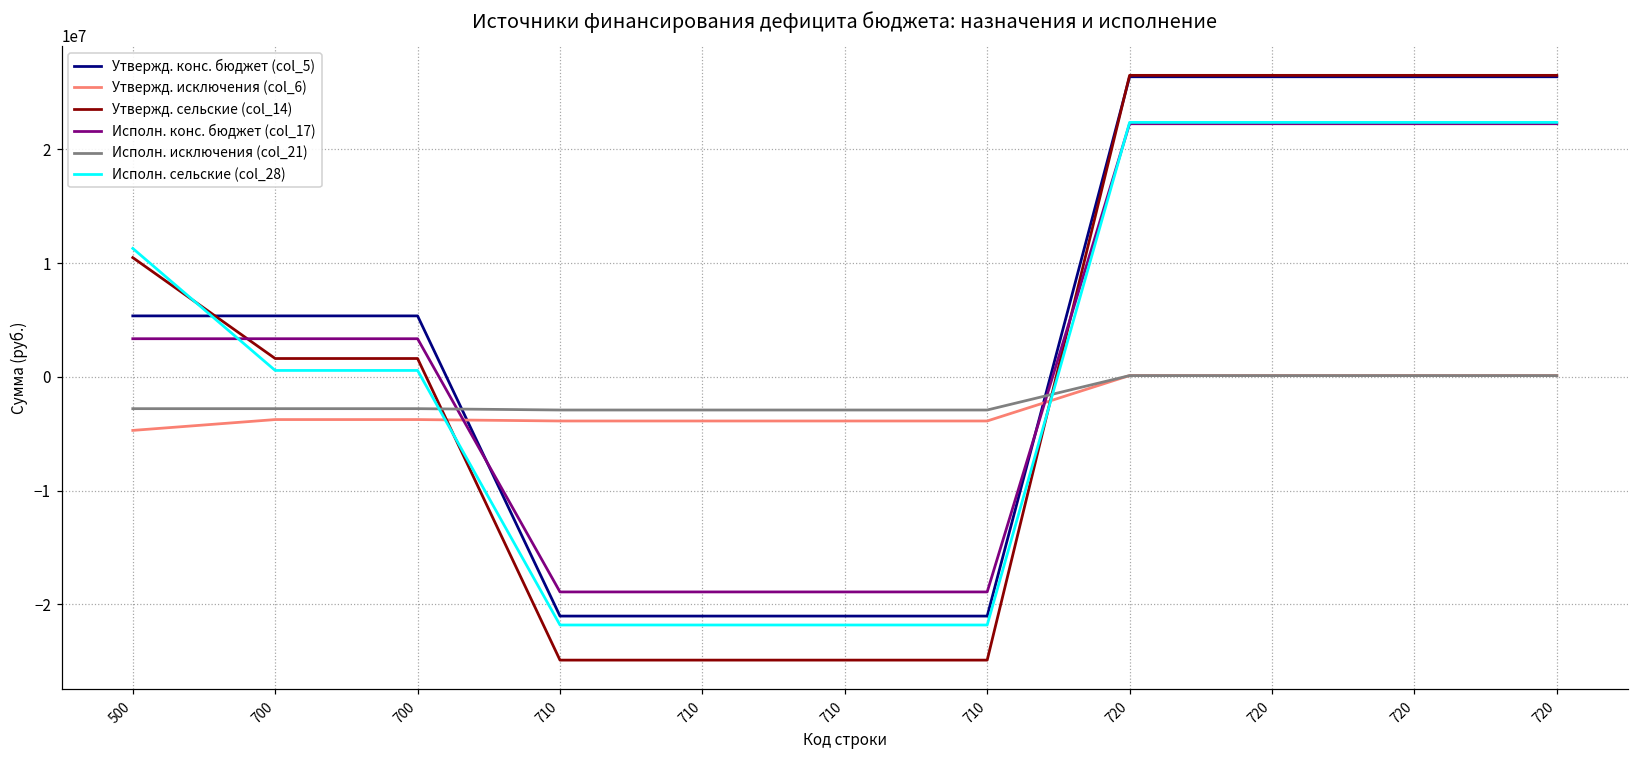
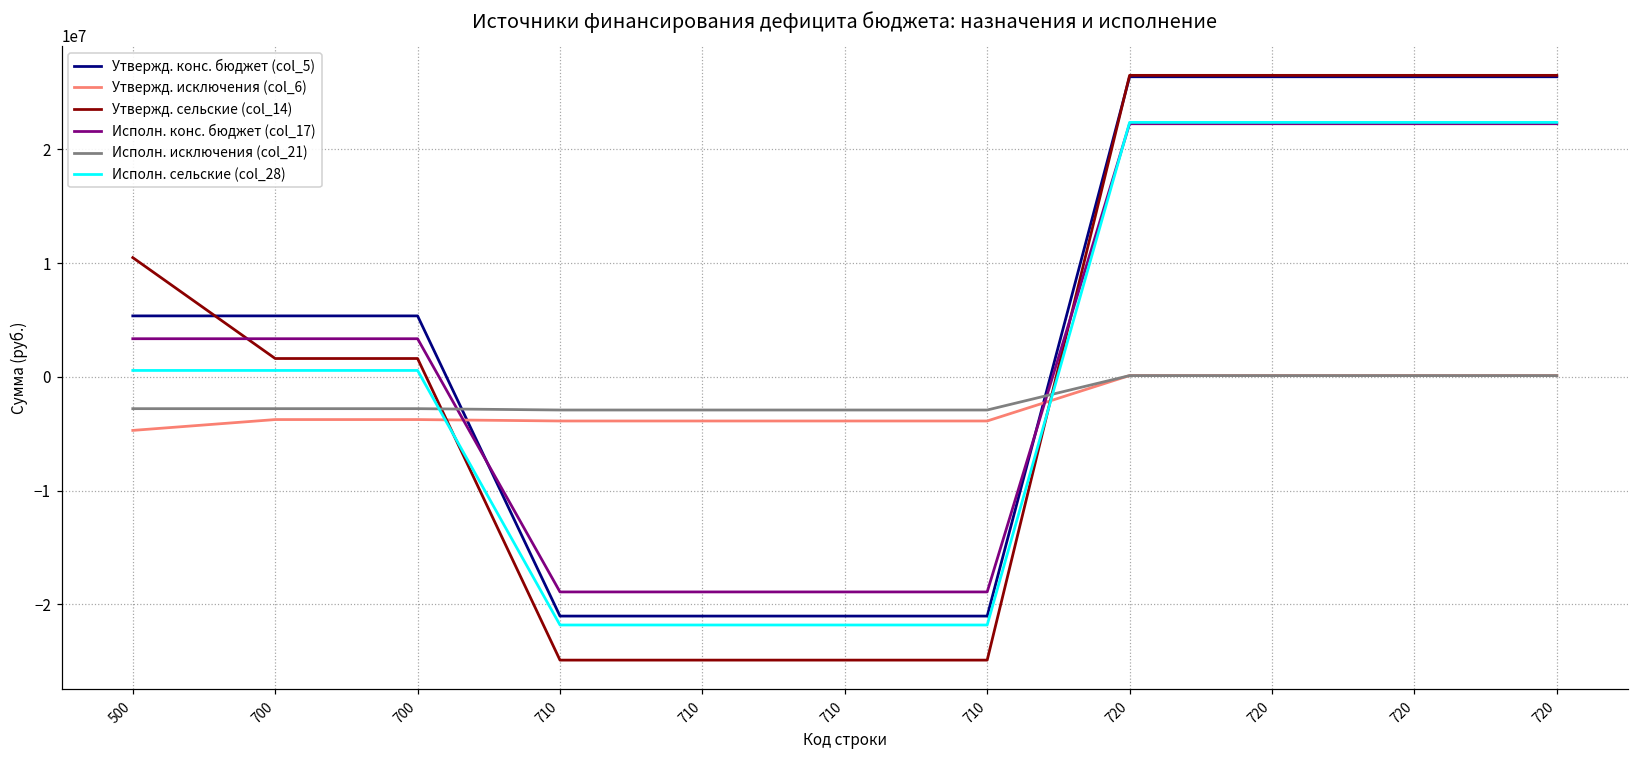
  {
    "Утвержд. конс. бюджет (col_5)": {
      "500": 5400000
    },
    "Утвержд. исключения (col_6)": {
      "500": -4700000
    },
    "Утвержд. сельские (col_14)": {
      "500": 10500000
    },
    "Исполн. конс. бюджет (col_17)": {
      "500": 3400000
    },
    "Исполн. исключения (col_21)": {
      "500": -2800000
    },
    "Исполн. сельские (col_28)": {
-     "500": 11300000
+     "500": 600000
    }
  }
